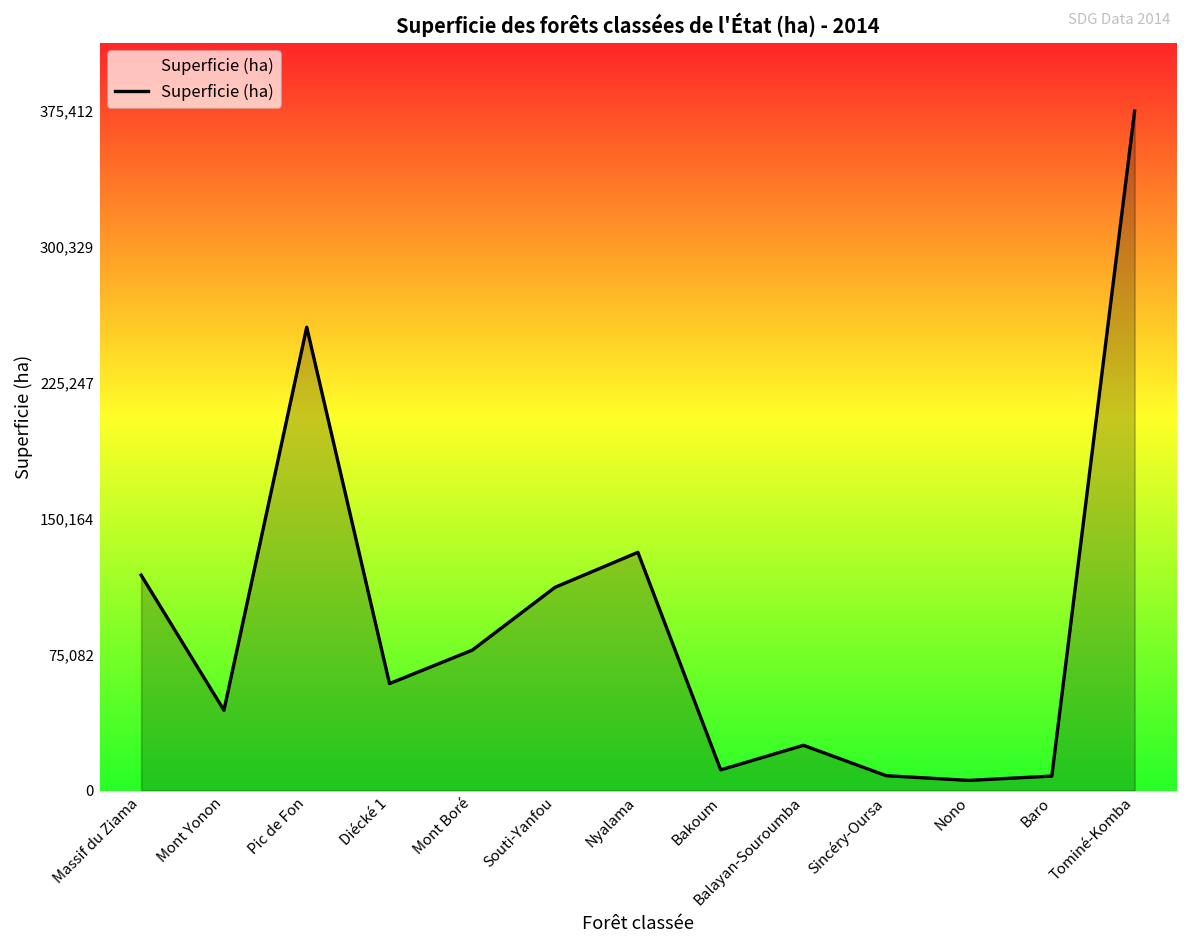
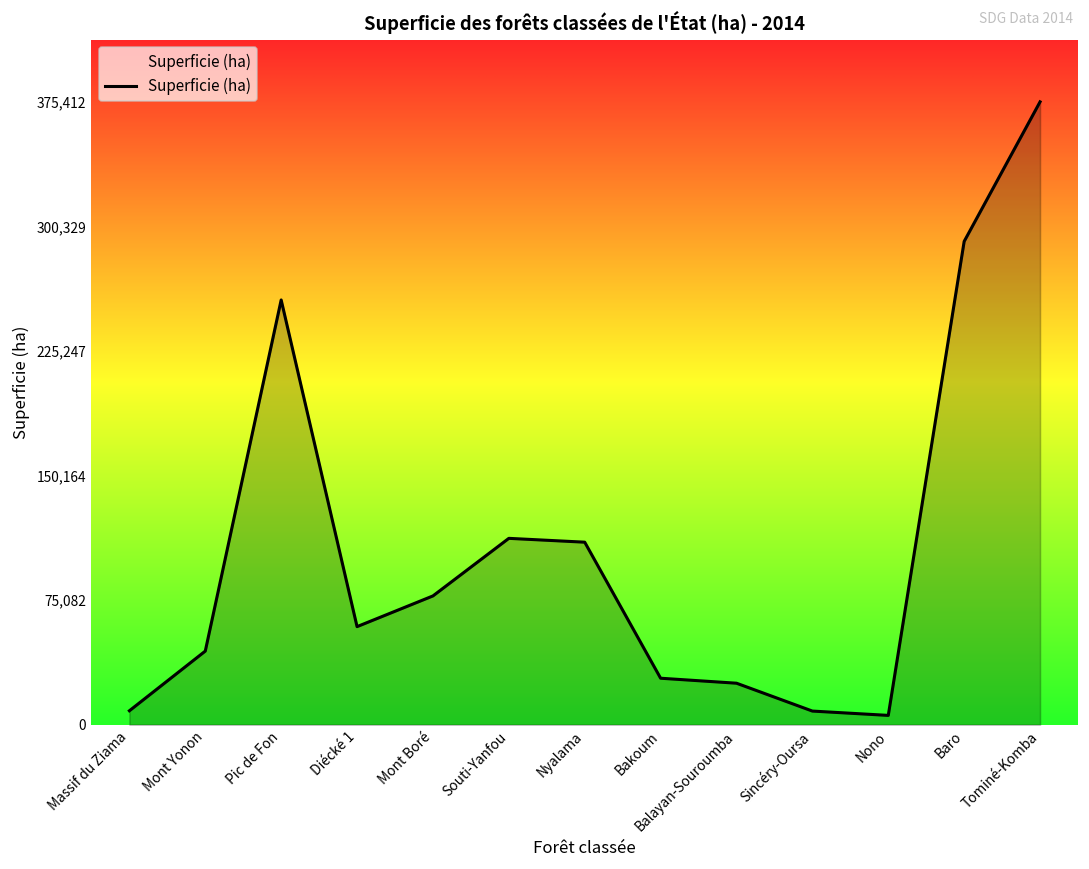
  {
-   "Massif du Ziama": "119,000",
+   "Massif du Ziama": "8,000",
    "Mont Yonon": "44,000",
    "Pic de Fon": "256,000",
    "Diécké 1": "59,000",
    "Mont Boré": "78,000",
    "Souti-Yanfou": "112,000",
-   "Nyalama": "132,000",
-   "Bakoum": "11,000",
+   "Nyalama": "110,000",
+   "Bakoum": "28,000",
    "Balayan-Souroumba": "25,000",
    "Sincéry-Oursa": "8,000",
    "Nono": "6,000",
-   "Baro": "8,000",
+   "Baro": "291,000",
    "Tominé-Komba": "375,000"
  }
